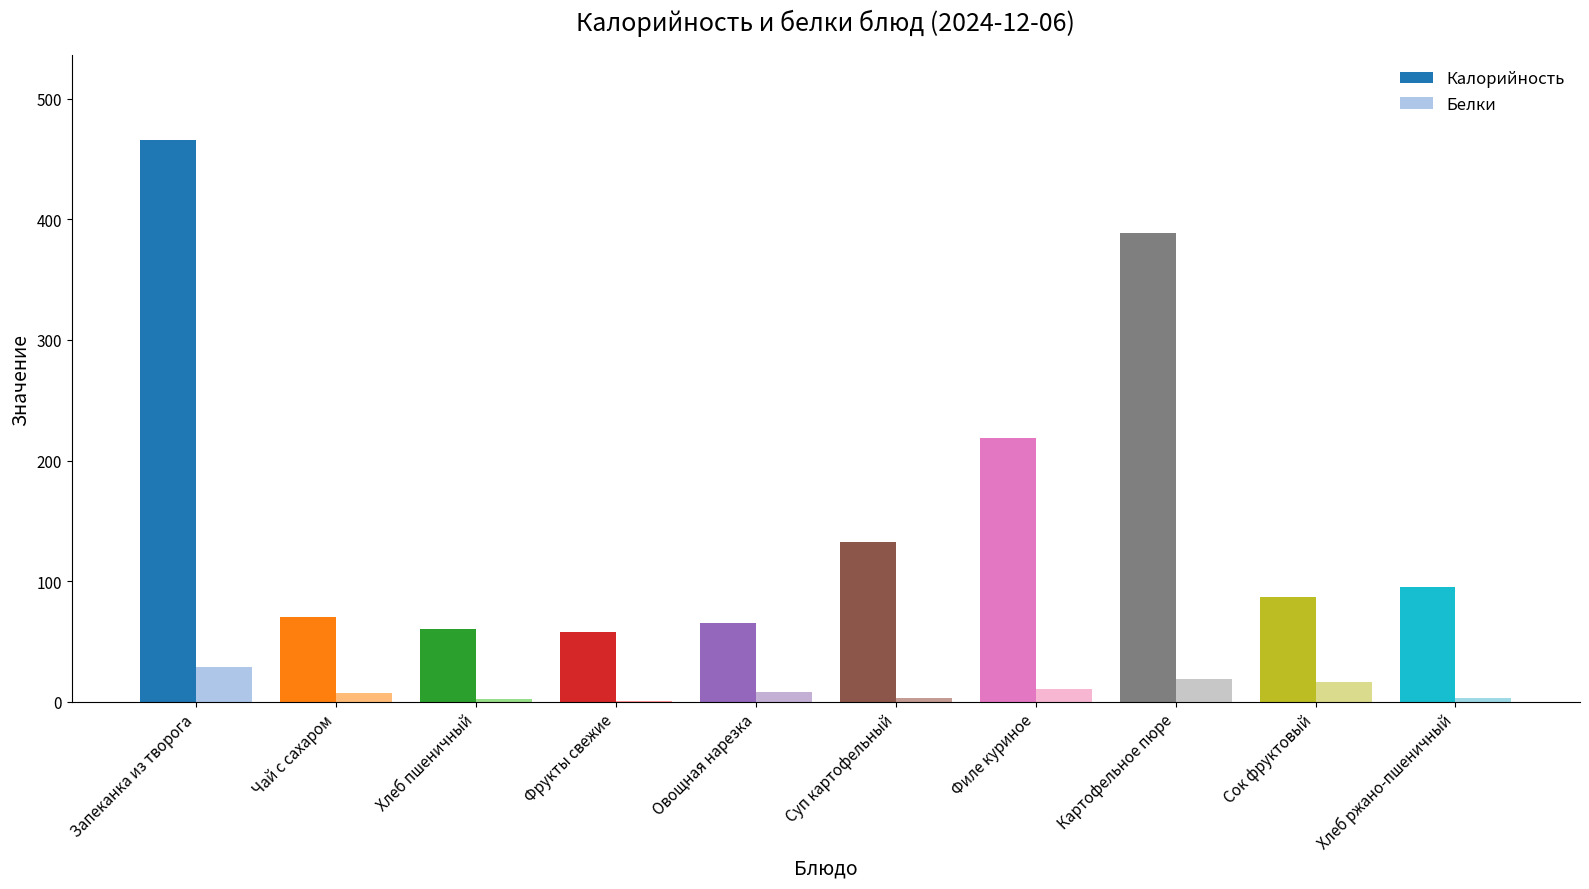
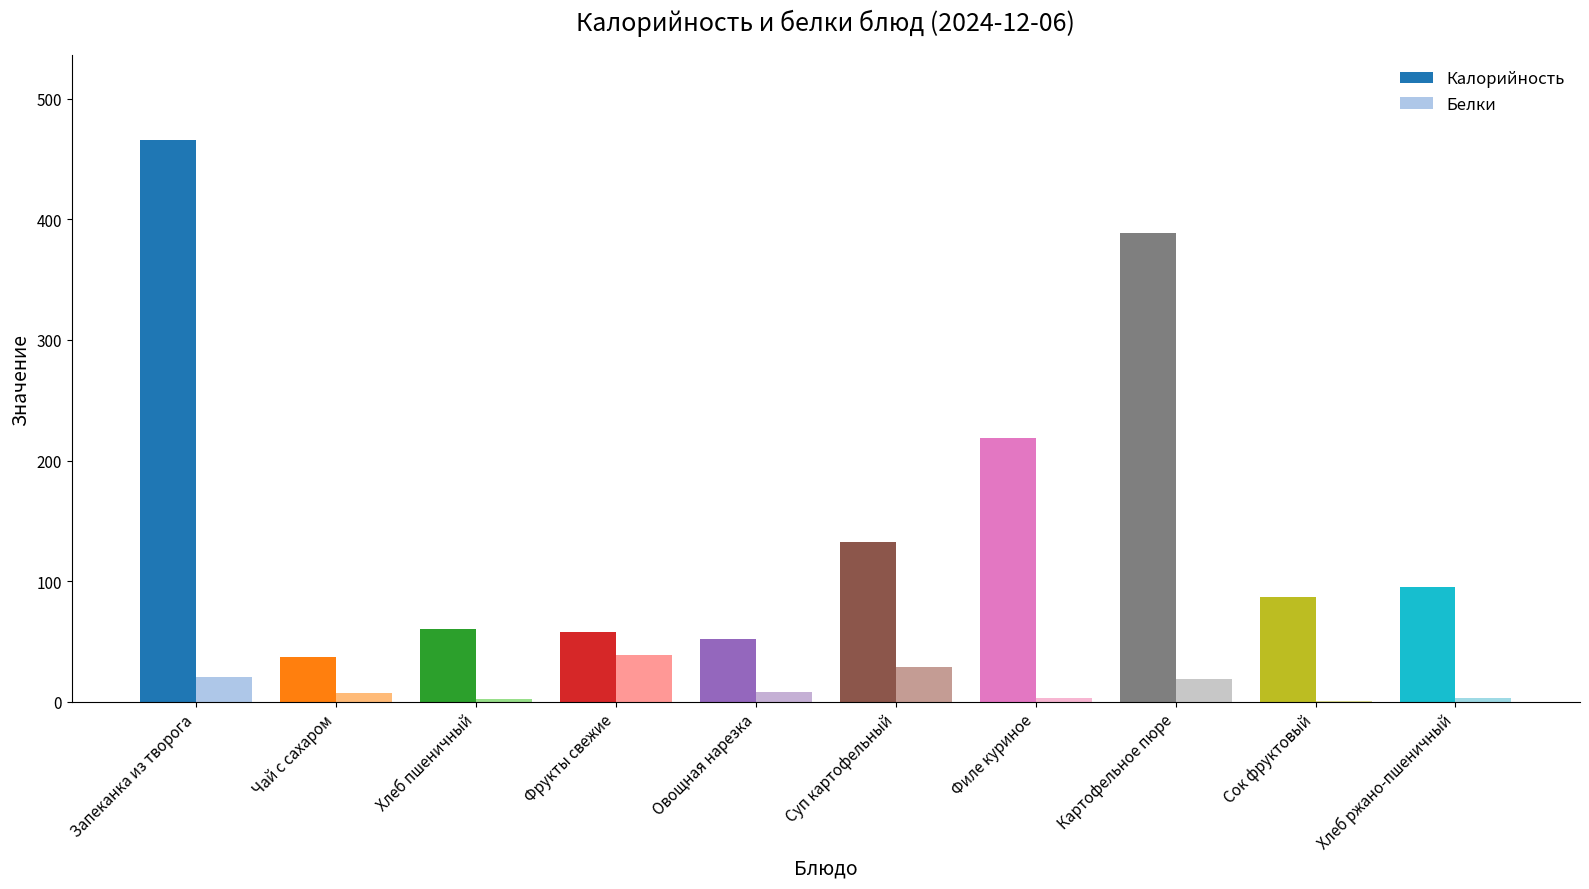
  {
    "Калорийность": {
      "Запеканка из творога": 466,
-     "Чай с сахаром": 71,
+     "Чай с сахаром": 37,
      "Хлеб пшеничный": 60,
      "Фрукты свежие": 58,
-     "Овощная нарезка": 66,
+     "Овощная нарезка": 52,
      "Суп картофельный": 133,
      "Филе куриное": 219,
      "Картофельное пюре": 389,
      "Сок фруктовый": 86,
      "Хлеб ржано-пшеничный": 95
    },
    "Белки": {
-     "Запеканка из творога": 29,
+     "Запеканка из творога": 21,
      "Чай с сахаром": 7,
-     "Фрукты свежие": 0,
+     "Фрукты свежие": 39,
      "Овощная нарезка": 8,
-     "Суп картофельный": 3,
-     "Филе куриное": 10,
+     "Суп картофельный": 29,
+     "Филе куриное": 3,
      "Картофельное пюре": 19,
-     "Сок фруктовый": 16,
+     "Сок фруктовый": 1,
      "Хлеб ржано-пшеничный": 3
    }
  }
